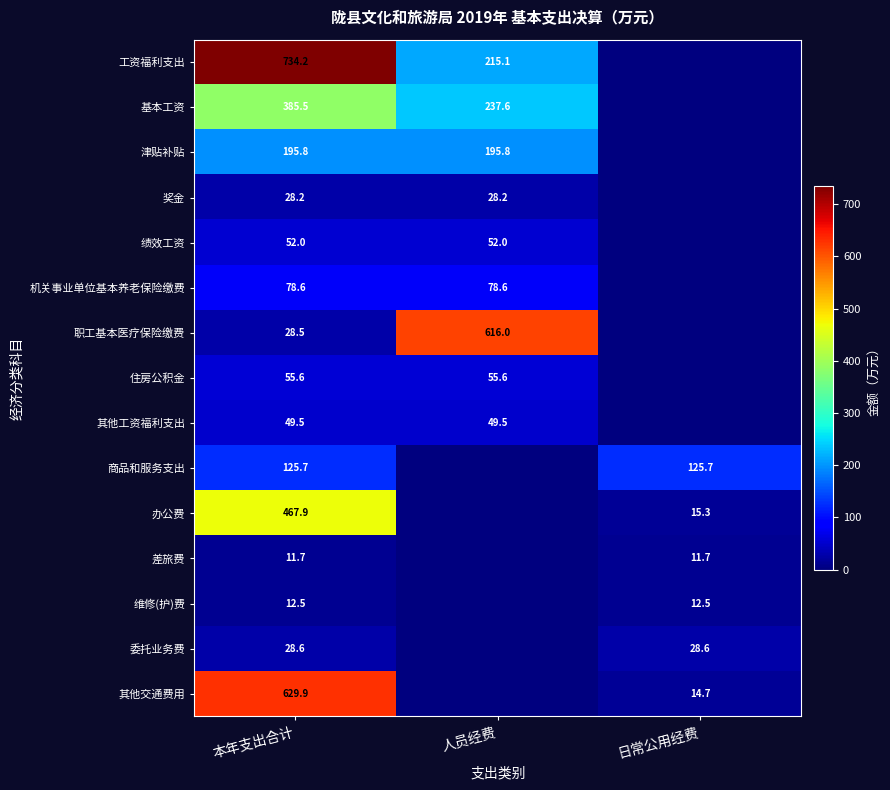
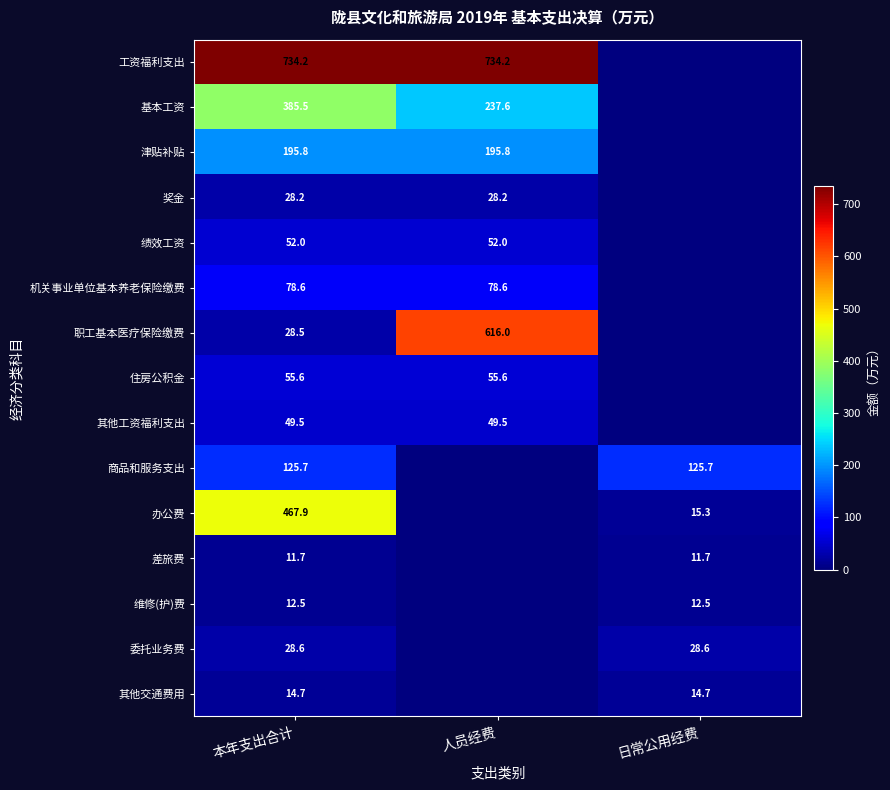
  {
    "工资福利支出": {
      "本年支出合计": 734.2,
-     "人员经费": 215.1
+     "人员经费": 734.2
    },
    "基本工资": {
      "本年支出合计": 385.5,
      "人员经费": 237.6
    },
    "津贴补贴": {
      "本年支出合计": 195.8,
      "人员经费": 195.8
    },
    "奖金": {
      "本年支出合计": 28.2,
      "人员经费": 28.2
    },
    "绩效工资": {
      "本年支出合计": 52.0,
      "人员经费": 52.0
    },
    "机关事业单位基本养老保险缴费": {
      "本年支出合计": 78.6,
      "人员经费": 78.6
    },
    "职工基本医疗保险缴费": {
      "本年支出合计": 28.5,
      "人员经费": 616.0
    },
    "住房公积金": {
      "本年支出合计": 55.6,
      "人员经费": 55.6
    },
    "其他工资福利支出": {
      "本年支出合计": 49.5,
      "人员经费": 49.5
    },
    "商品和服务支出": {
      "本年支出合计": 125.7,
      "日常公用经费": 125.7
    },
    "办公费": {
      "本年支出合计": 467.9,
      "日常公用经费": 15.3
    },
    "差旅费": {
      "本年支出合计": 11.7,
      "日常公用经费": 11.7
    },
    "维修(护)费": {
      "本年支出合计": 12.5,
      "日常公用经费": 12.5
    },
    "委托业务费": {
      "本年支出合计": 28.6,
      "日常公用经费": 28.6
    },
    "其他交通费用": {
-     "本年支出合计": 629.9,
+     "本年支出合计": 14.7,
      "日常公用经费": 14.7
    }
  }
